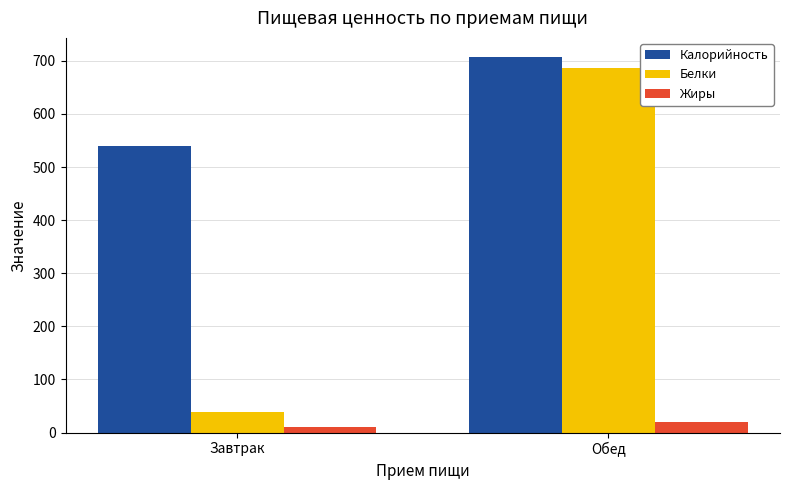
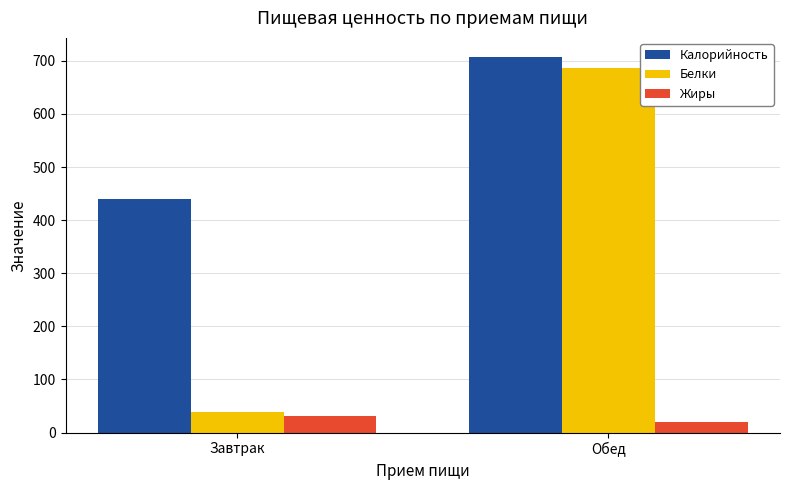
  {
    "Калорийность": {
-     "Завтрак": 540,
+     "Завтрак": 440,
      "Обед": 710
    },
    "Белки": {
      "Завтрак": 40,
      "Обед": 690
    },
    "Жиры": {
-     "Завтрак": 10,
+     "Завтрак": 30,
      "Обед": 20
    }
  }
